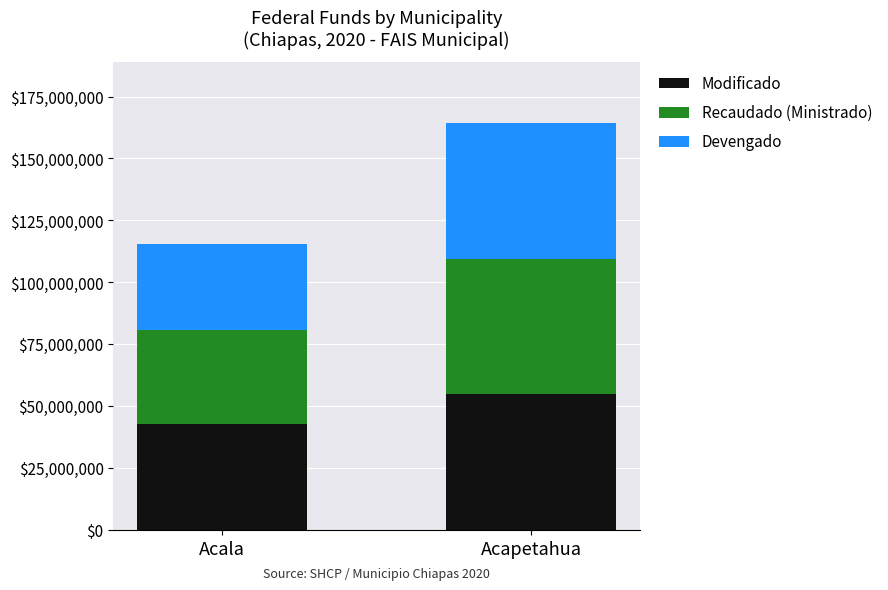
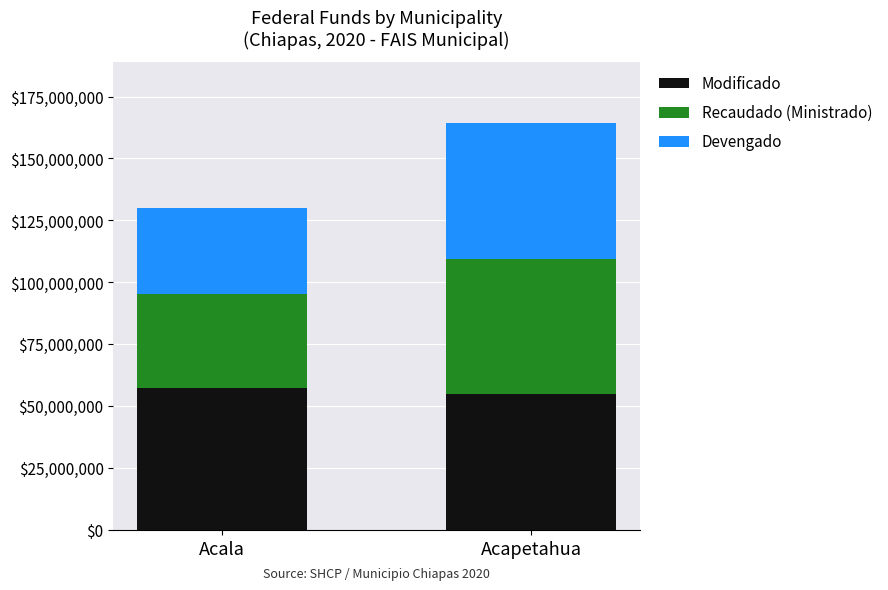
  {
    "Modificado": {
-     "Acala": "$43,000,000",
+     "Acala": "$57,000,000",
      "Acapetahua": "$55,000,000"
    },
    "Recaudado (Ministrado)": {
      "Acala": "$38,000,000",
      "Acapetahua": "$55,000,000"
    },
    "Devengado": {
      "Acala": "$35,000,000",
      "Acapetahua": "$55,000,000"
    }
  }
